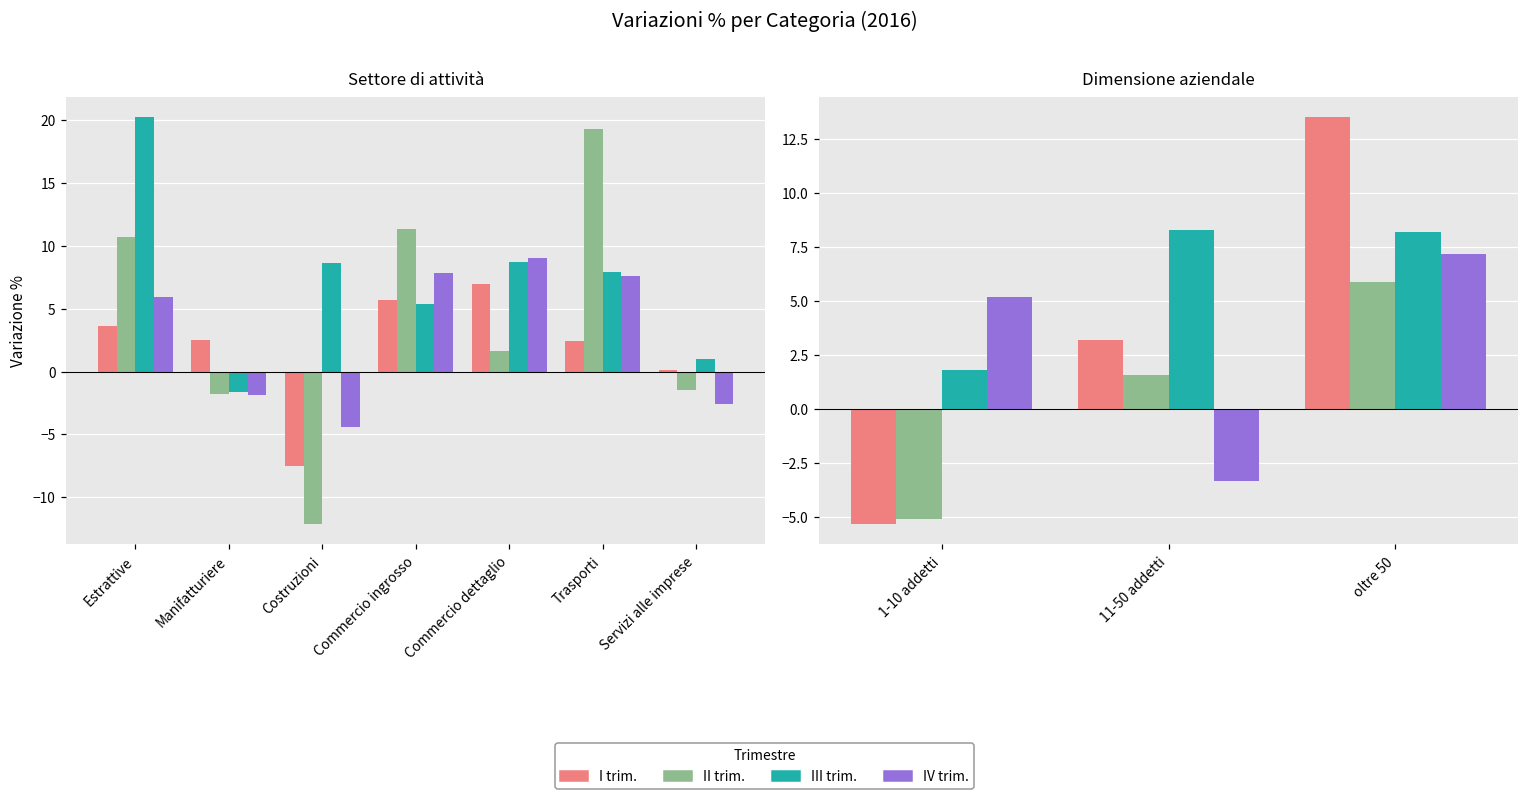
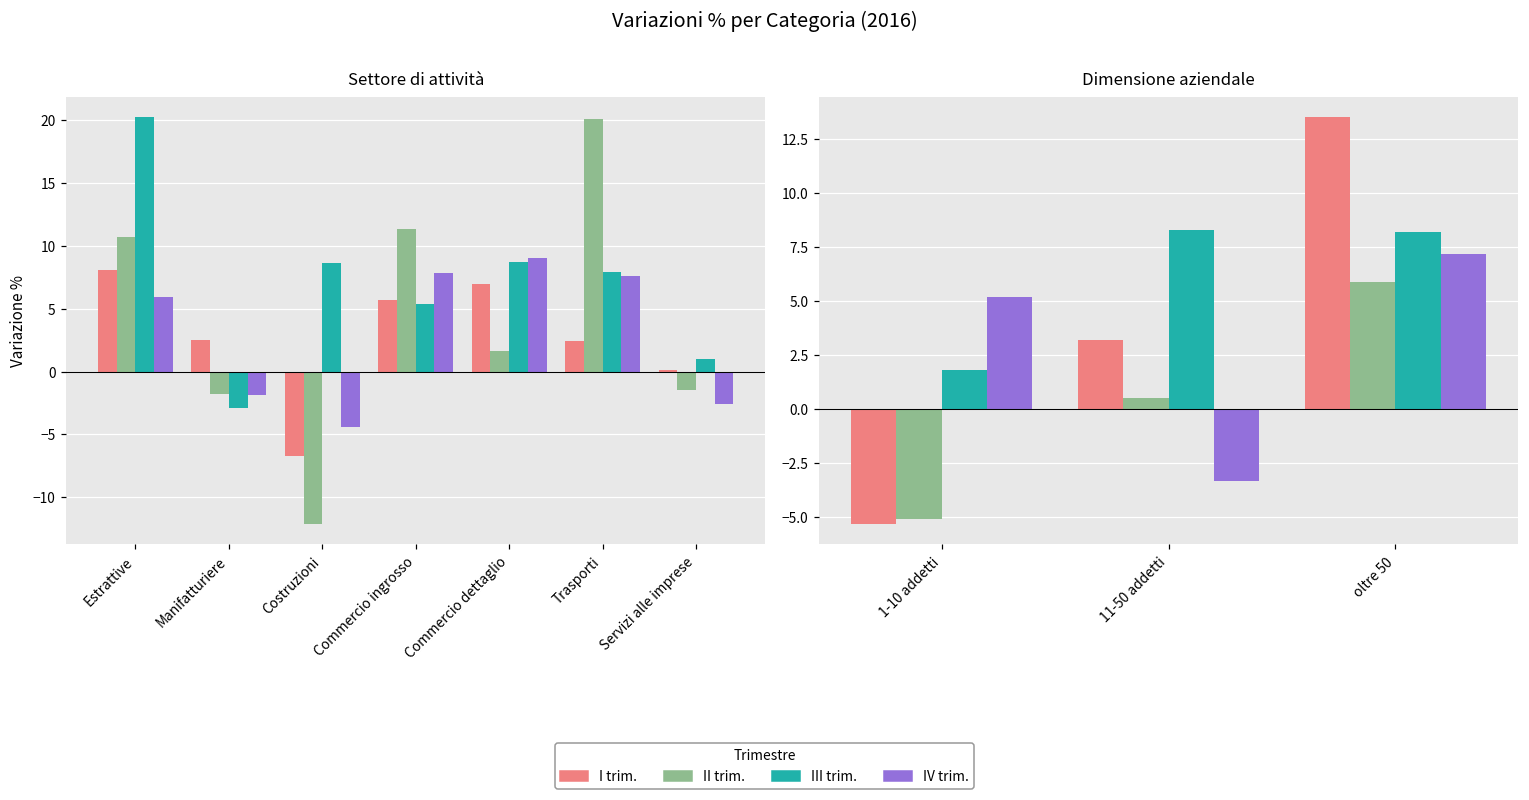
  {
    "Settore di attività": {
      "I trim.": {
-       "Estrattive": 3.6,
+       "Estrattive": 8.1,
        "Manifatturiere": 2.5,
-       "Costruzioni": -7.5,
+       "Costruzioni": -6.7,
        "Commercio ingrosso": 5.7,
        "Commercio dettaglio": 7.0,
        "Trasporti": 2.4
      },
      "II trim.": {
        "Estrattive": 10.7,
        "Manifatturiere": -1.8,
        "Costruzioni": -12.1,
        "Commercio ingrosso": 11.3,
        "Commercio dettaglio": 1.6,
-       "Trasporti": 19.3,
+       "Trasporti": 20.1,
        "Servizi alle imprese": -1.5
      },
      "III trim.": {
        "Estrattive": 20.2,
-       "Manifatturiere": -1.6,
+       "Manifatturiere": -2.9,
        "Costruzioni": 8.6,
        "Commercio ingrosso": 5.4,
        "Commercio dettaglio": 8.7,
        "Trasporti": 7.9,
        "Servizi alle imprese": 1.0
      },
      "IV trim.": {
        "Estrattive": 5.9,
        "Manifatturiere": -1.9,
        "Costruzioni": -4.4,
        "Commercio ingrosso": 7.8,
        "Commercio dettaglio": 9.0,
        "Trasporti": 7.6,
        "Servizi alle imprese": -2.6
      }
    },
    "Dimensione aziendale": {
      "I trim.": {
        "1-10 addetti": -5.3,
        "11-50 addetti": 3.2,
        "oltre 50": 13.5
      },
      "II trim.": {
        "1-10 addetti": -5.1,
-       "11-50 addetti": 1.6,
+       "11-50 addetti": 0.5,
        "oltre 50": 5.9
      },
      "III trim.": {
        "1-10 addetti": 1.8,
        "11-50 addetti": 8.3,
        "oltre 50": 8.2
      },
      "IV trim.": {
        "1-10 addetti": 5.2,
        "11-50 addetti": -3.3,
        "oltre 50": 7.2
      }
    }
  }
